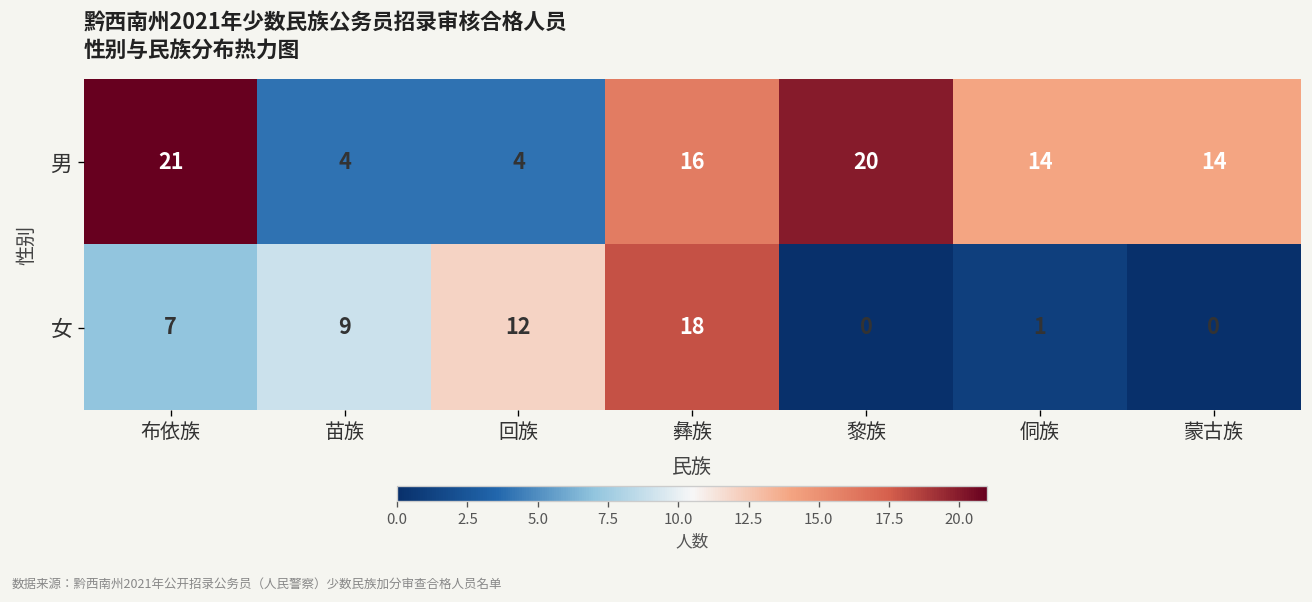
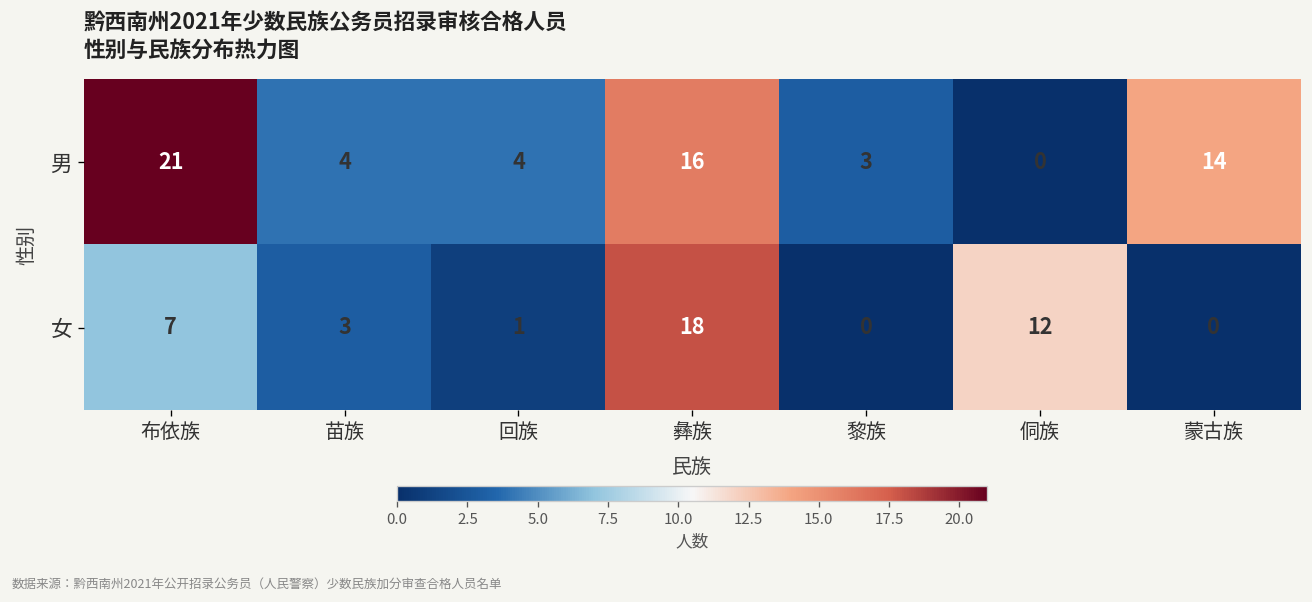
  {
    "男": {
      "布依族": 21,
      "苗族": 4,
      "回族": 4,
      "彝族": 16,
-     "黎族": 20,
-     "侗族": 14,
+     "黎族": 3,
+     "侗族": 0,
      "蒙古族": 14
    },
    "女": {
      "布依族": 7,
-     "苗族": 9,
-     "回族": 12,
+     "苗族": 3,
+     "回族": 1,
      "彝族": 18,
      "黎族": 0,
-     "侗族": 1,
+     "侗族": 12,
      "蒙古族": 0
    }
  }
